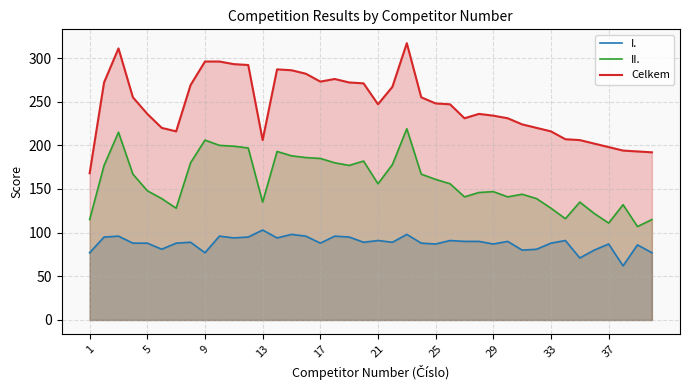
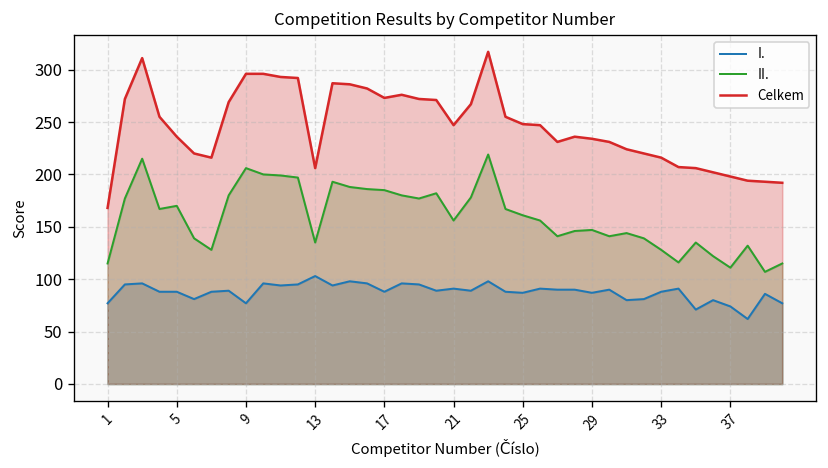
  {
    "I.": {
      "1": 80,
      "5": 90,
      "9": 80,
      "13": 100,
      "17": 90,
      "21": 90,
      "25": 90,
      "29": 90,
      "33": 90,
-     "37": 90
+     "37": 70
    },
    "II.": {
      "1": 120,
-     "5": 150,
+     "5": 170,
      "9": 210,
      "13": 140,
      "17": 190,
      "21": 160,
      "25": 160,
      "29": 150,
      "33": 130,
      "37": 110
    },
    "Celkem": {
      "1": 170,
      "5": 240,
      "9": 300,
      "13": 210,
      "17": 270,
      "21": 250,
      "25": 250,
      "29": 230,
      "33": 220,
      "37": 200
    }
  }
